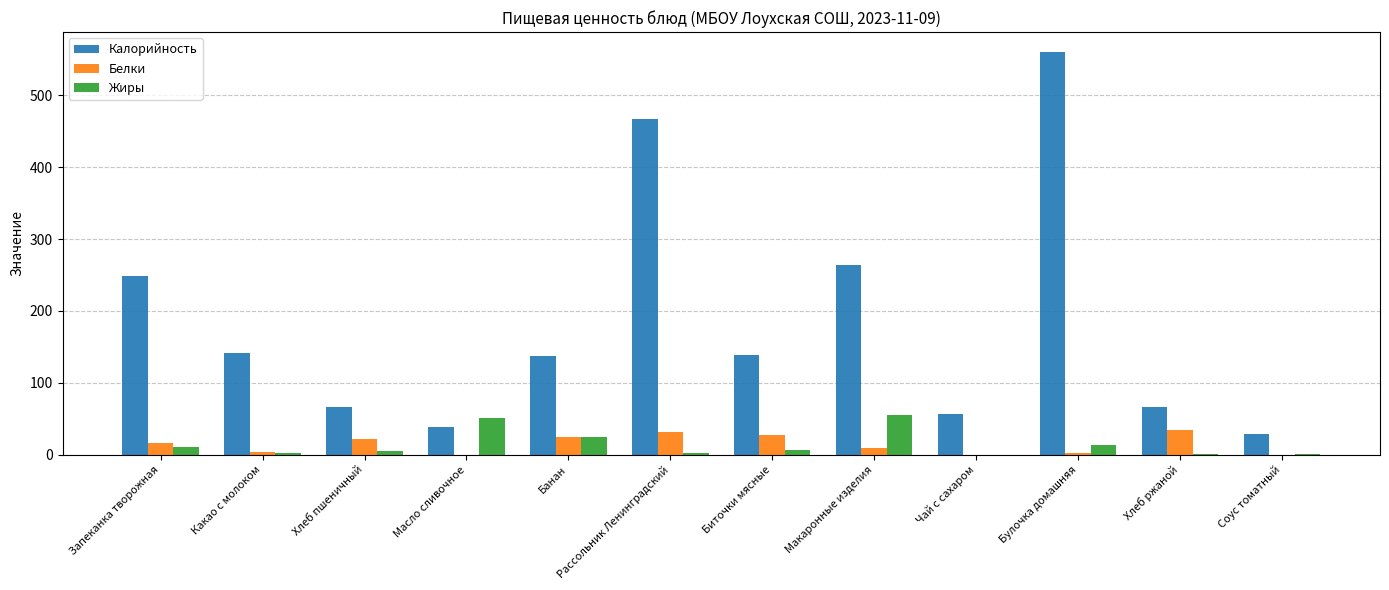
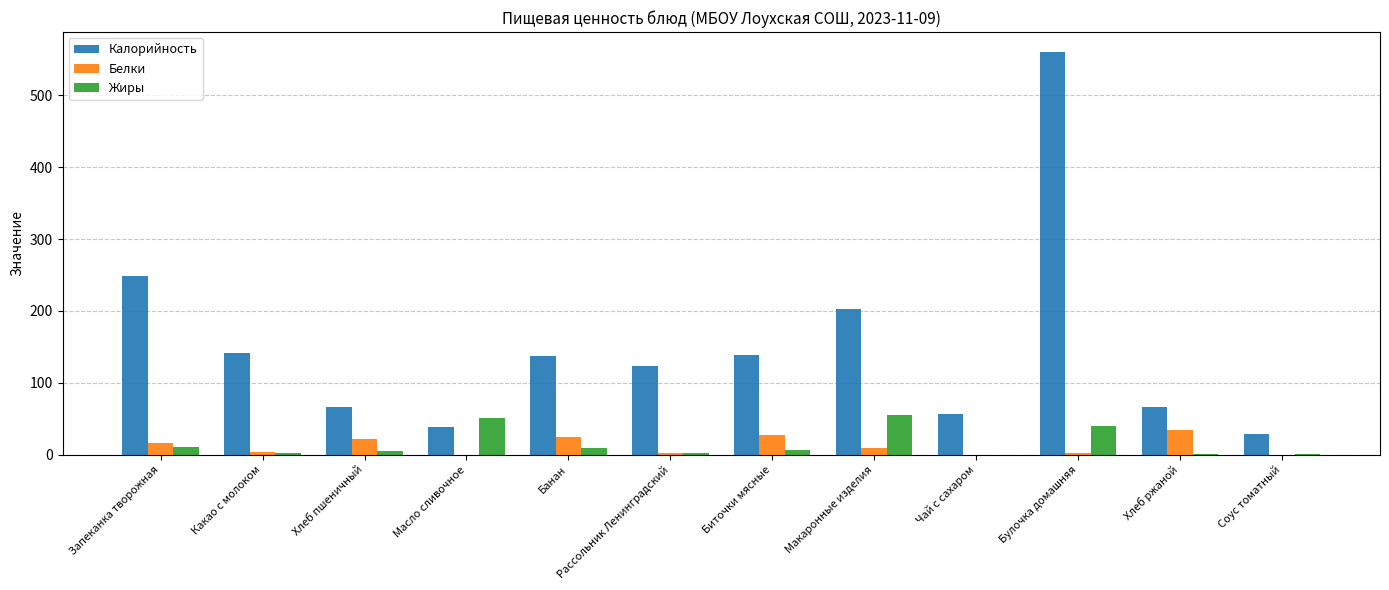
  {
    "Калорийность": {
      "Запеканка творожная": 250,
      "Какао с молоком": 140,
      "Хлеб пшеничный": 70,
      "Масло сливочное": 40,
      "Банан": 140,
-     "Рассольник Ленинградский": 470,
+     "Рассольник Ленинградский": 120,
      "Биточки мясные": 140,
-     "Макаронные изделия": 260,
+     "Макаронные изделия": 200,
      "Чай с сахаром": 60,
      "Булочка домашняя": 560,
      "Хлеб ржаной": 70,
      "Соус томатный": 30
    },
    "Белки": {
      "Запеканка творожная": 20,
      "Какао с молоком": 0,
      "Хлеб пшеничный": 20,
      "Масло сливочное": 0,
      "Банан": 30,
-     "Рассольник Ленинградский": 30,
+     "Рассольник Ленинградский": 0,
      "Биточки мясные": 30,
      "Макаронные изделия": 10,
      "Чай с сахаром": 0,
      "Хлеб ржаной": 30,
      "Соус томатный": 0
    },
    "Жиры": {
      "Запеканка творожная": 10,
      "Хлеб пшеничный": 10,
      "Масло сливочное": 50,
-     "Банан": 30,
+     "Банан": 10,
      "Биточки мясные": 10,
      "Макаронные изделия": 60,
      "Чай с сахаром": 0,
-     "Булочка домашняя": 10
+     "Булочка домашняя": 40
    }
  }
